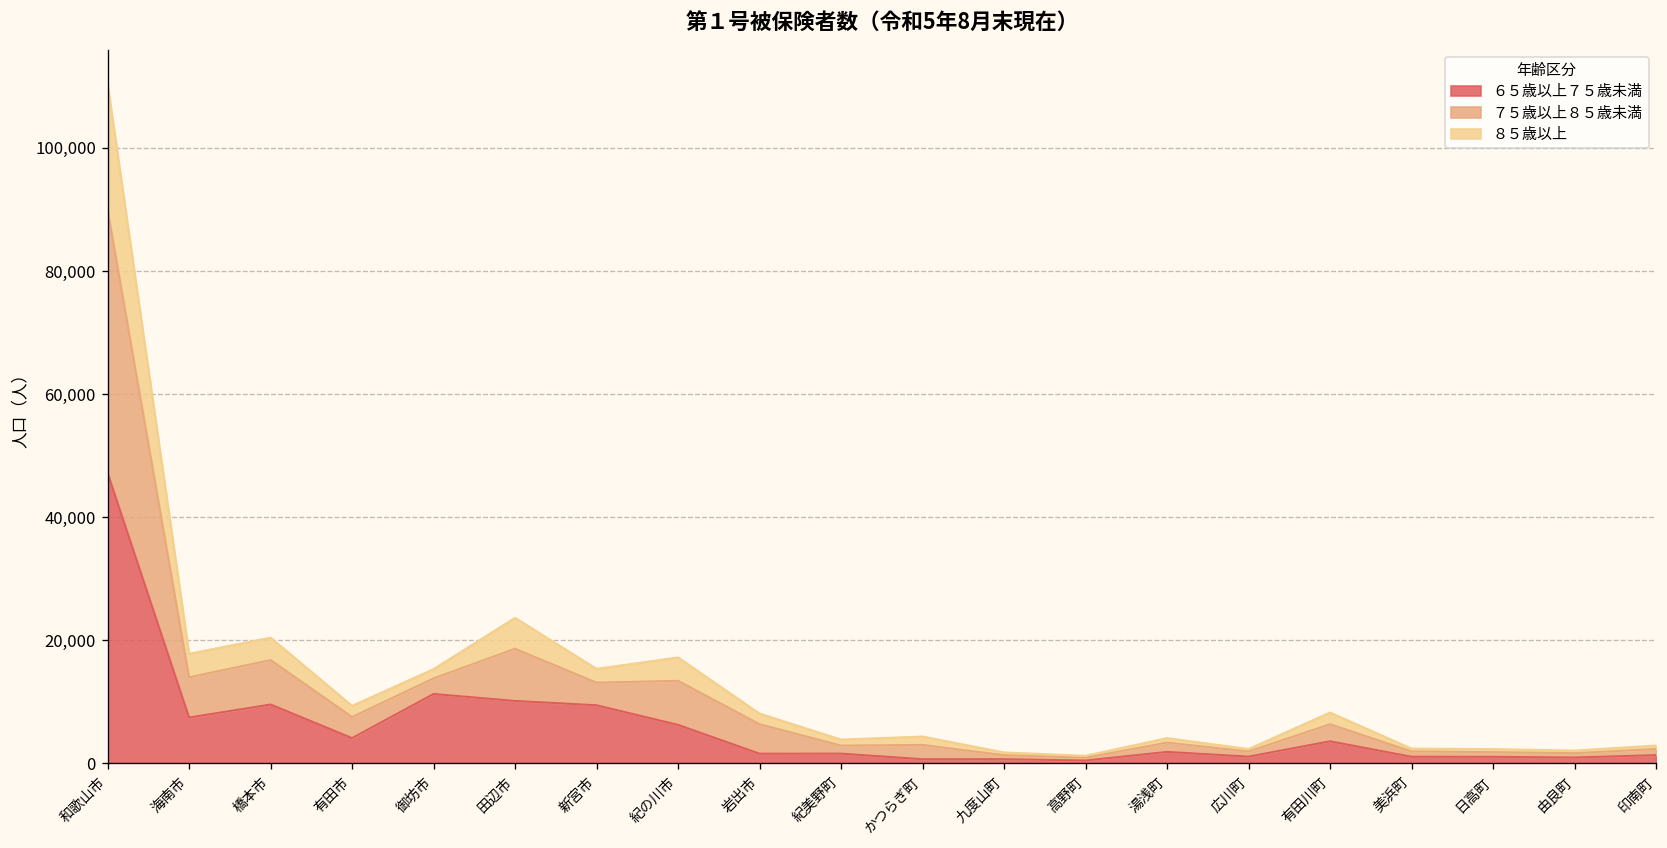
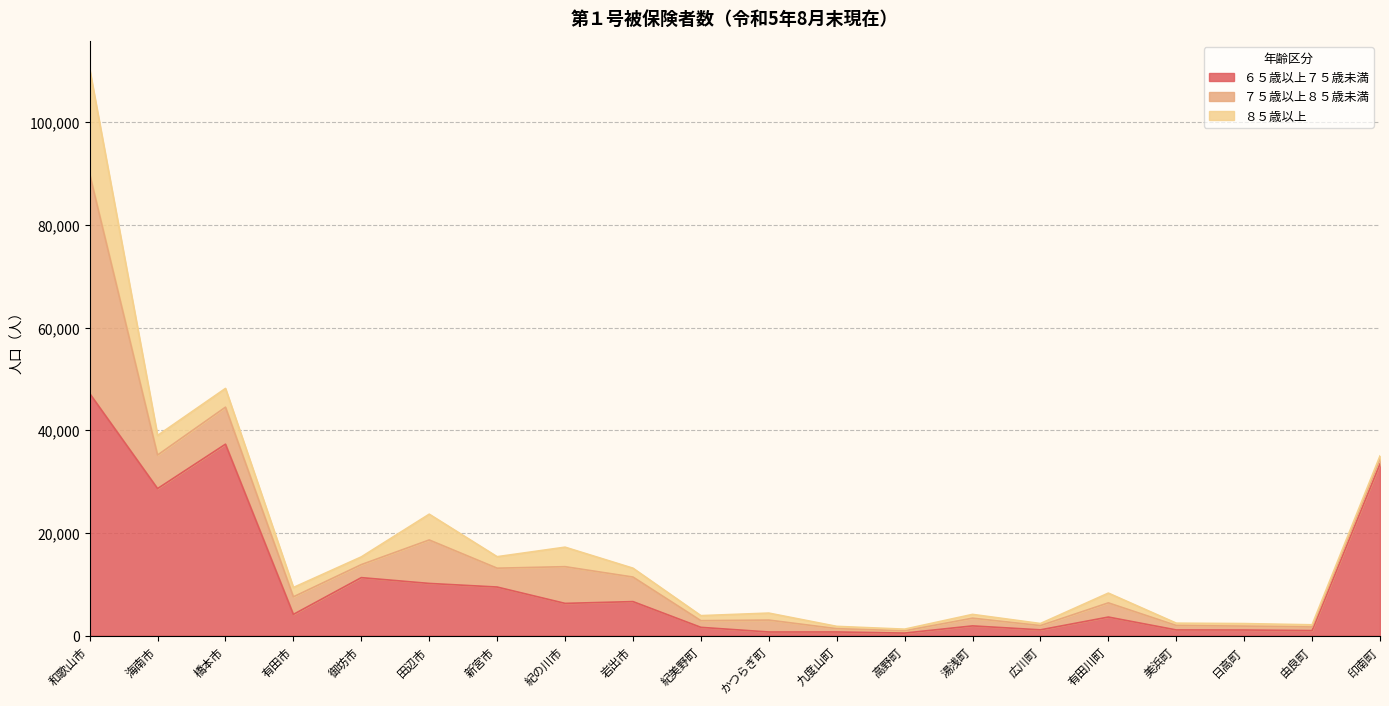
  {
    "６５歳以上７５歳未満": {
      "和歌山市": "47,000",
-     "海南市": "7,000",
-     "橋本市": "10,000",
+     "海南市": "29,000",
+     "橋本市": "37,000",
      "有田市": "4,000",
      "御坊市": "11,000",
      "田辺市": "10,000",
      "新宮市": "9,000",
      "紀の川市": "6,000",
-     "岩出市": "2,000",
+     "岩出市": "7,000",
      "紀美野町": "2,000",
      "かつらぎ町": "1,000",
      "九度山町": "1,000",
      "湯浅町": "2,000",
      "広川町": "1,000",
      "有田川町": "4,000",
      "美浜町": "1,000",
      "日高町": "1,000",
      "由良町": "1,000",
-     "印南町": "1,000"
+     "印南町": "33,000"
    }
  }
